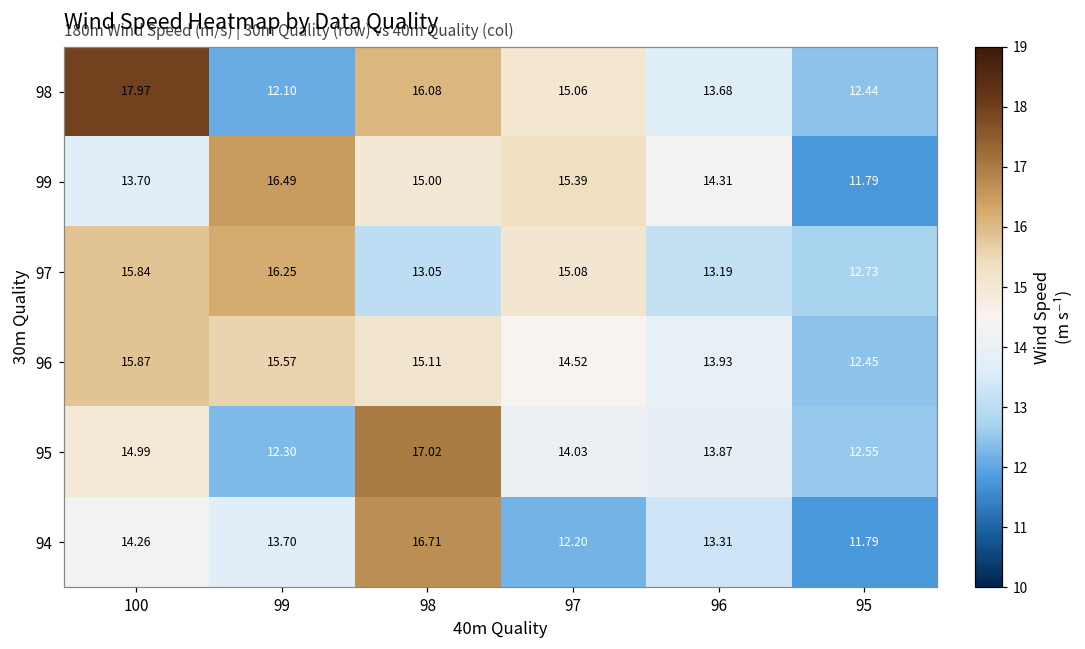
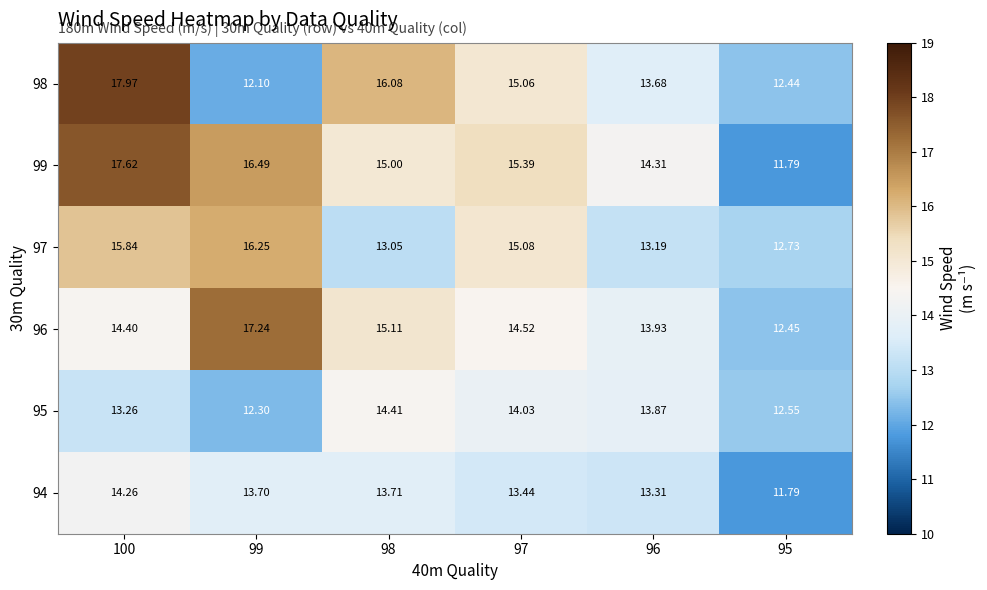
  {
    "98": {
      "100": 17.97,
      "99": 12.10,
      "98": 16.08,
      "97": 15.06,
      "96": 13.68,
      "95": 12.44
    },
    "99": {
-     "100": 13.70,
+     "100": 17.62,
      "99": 16.49,
      "98": 15.00,
      "97": 15.39,
      "96": 14.31,
      "95": 11.79
    },
    "97": {
      "100": 15.84,
      "99": 16.25,
      "98": 13.05,
      "97": 15.08,
      "96": 13.19,
      "95": 12.73
    },
    "96": {
-     "100": 15.87,
-     "99": 15.57,
+     "100": 14.40,
+     "99": 17.24,
      "98": 15.11,
      "97": 14.52,
      "96": 13.93,
      "95": 12.45
    },
    "95": {
-     "100": 14.99,
+     "100": 13.26,
      "99": 12.30,
-     "98": 17.02,
+     "98": 14.41,
      "97": 14.03,
      "96": 13.87,
      "95": 12.55
    },
    "94": {
      "100": 14.26,
      "99": 13.70,
-     "98": 16.71,
-     "97": 12.20,
+     "98": 13.71,
+     "97": 13.44,
      "96": 13.31,
      "95": 11.79
    }
  }
